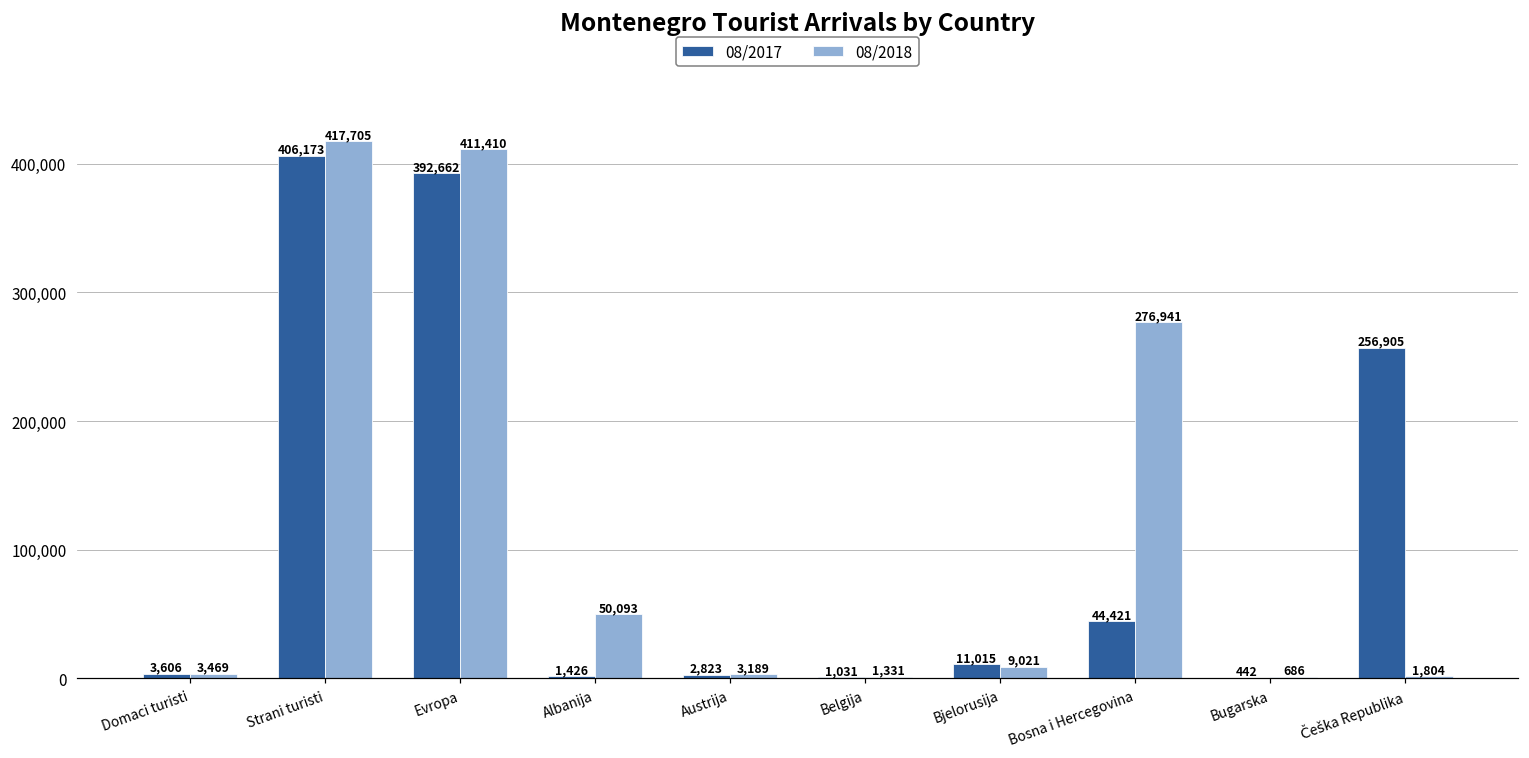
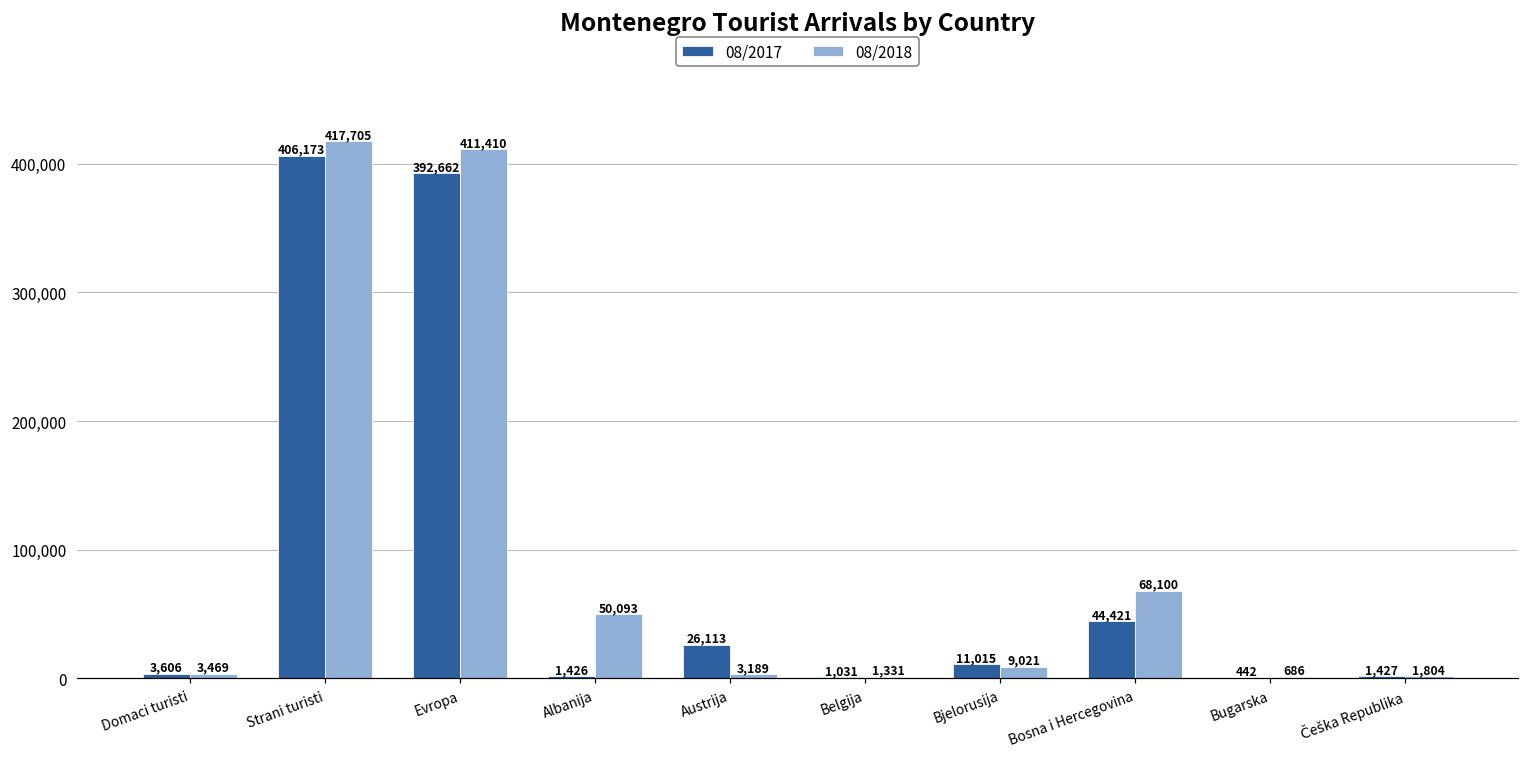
  {
    "08/2017": {
      "Domaci turisti": "3,606",
      "Strani turisti": "406,173",
      "Evropa": "392,662",
      "Albanija": "1,426",
-     "Austrija": "2,823",
+     "Austrija": "26,113",
      "Belgija": "1,031",
      "Bjelorusija": "11,015",
      "Bosna i Hercegovina": "44,421",
      "Bugarska": "442",
-     "Češka Republika": "256,905"
+     "Češka Republika": "1,427"
    },
    "08/2018": {
      "Domaci turisti": "3,469",
      "Strani turisti": "417,705",
      "Evropa": "411,410",
      "Albanija": "50,093",
      "Austrija": "3,189",
      "Belgija": "1,331",
      "Bjelorusija": "9,021",
-     "Bosna i Hercegovina": "276,941",
+     "Bosna i Hercegovina": "68,100",
      "Bugarska": "686",
      "Češka Republika": "1,804"
    }
  }
